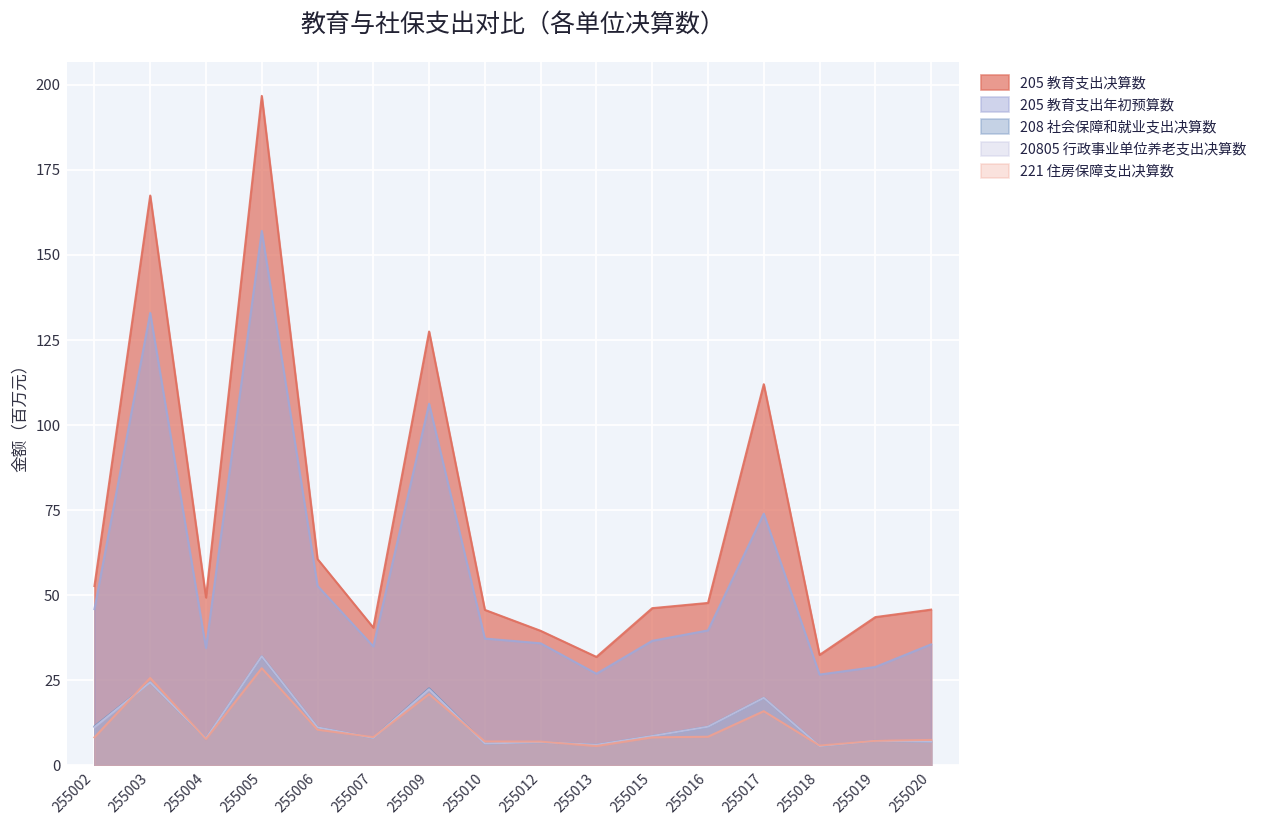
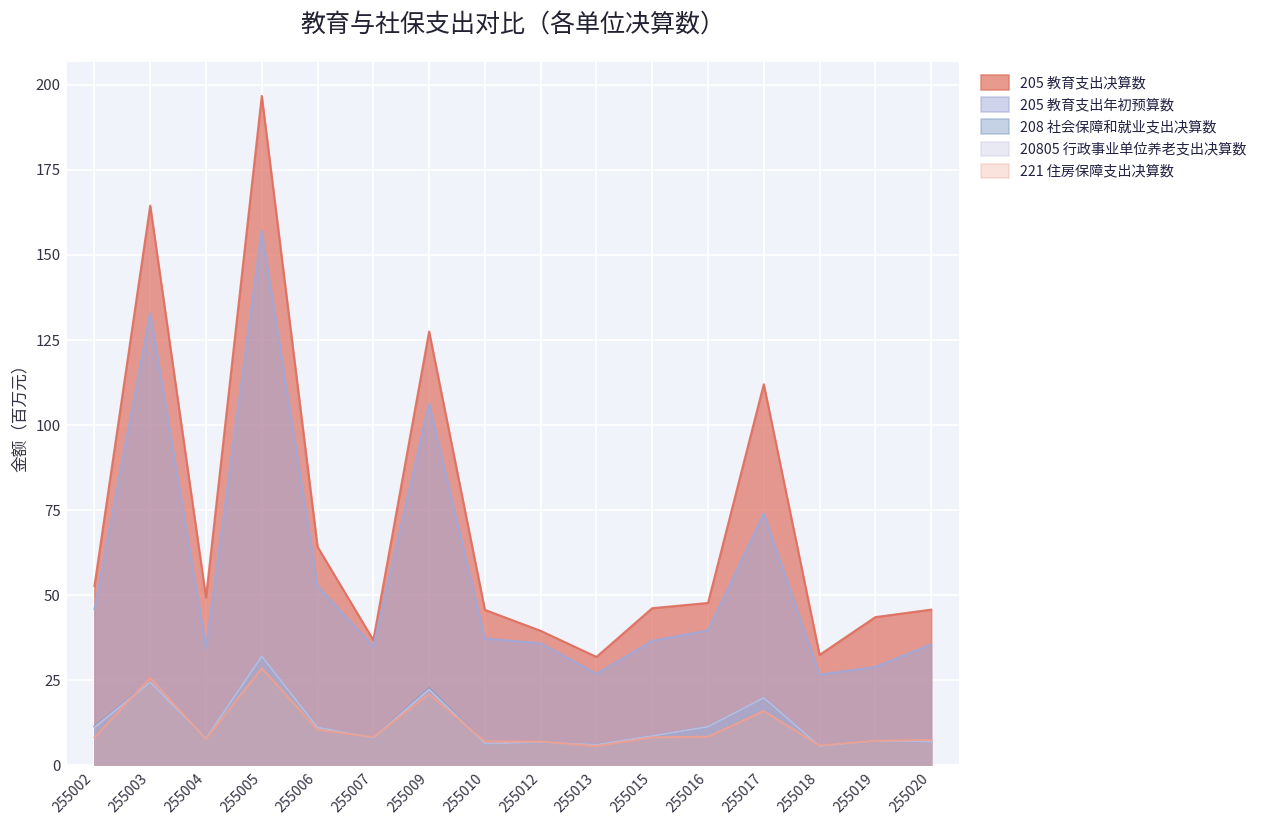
  {
    "205 教育支出决算数": {
      "255002": 53,
-     "255003": 167,
+     "255003": 164,
      "255004": 49,
      "255005": 197,
-     "255006": 61,
-     "255007": 40,
+     "255006": 64,
+     "255007": 37,
      "255009": 128,
      "255010": 46,
      "255012": 40,
      "255013": 32,
      "255015": 46,
      "255016": 48,
      "255017": 112,
      "255018": 32,
      "255019": 44,
      "255020": 46
    }
  }
